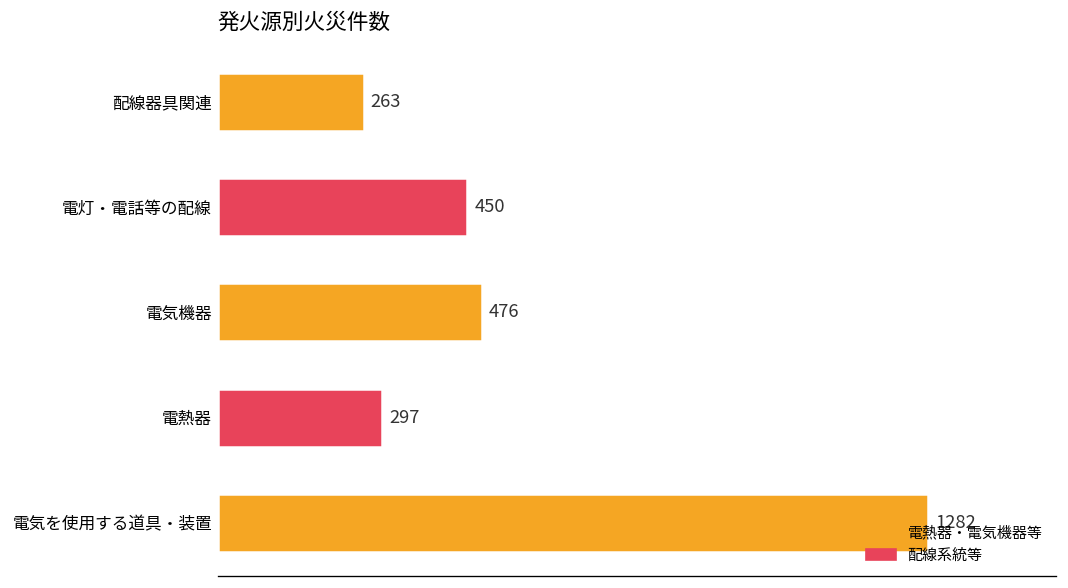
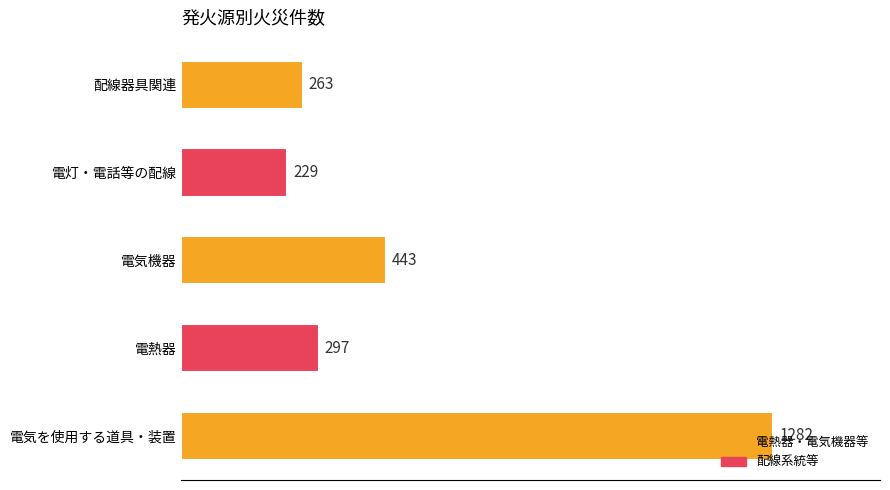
  {
    "配線器具関連": 263,
-   "電灯・電話等の配線": 450,
-   "電気機器": 476,
+   "電灯・電話等の配線": 229,
+   "電気機器": 443,
    "電熱器": 297,
    "電気を使用する道具・装置": 1282
  }
